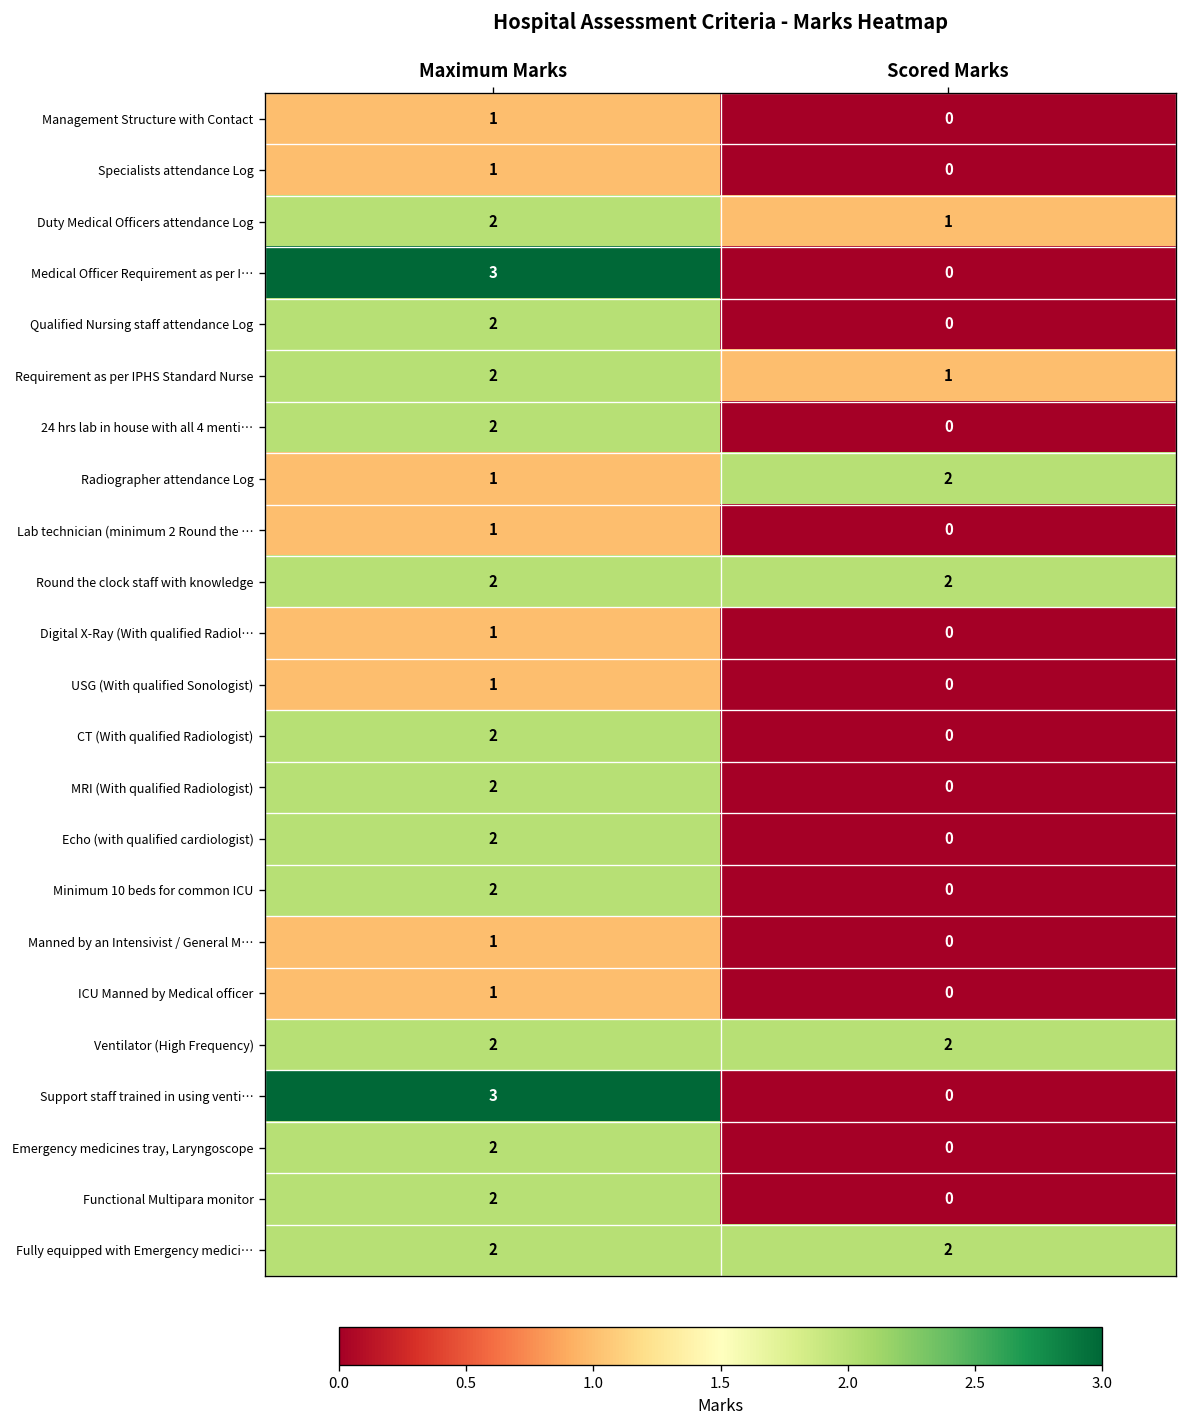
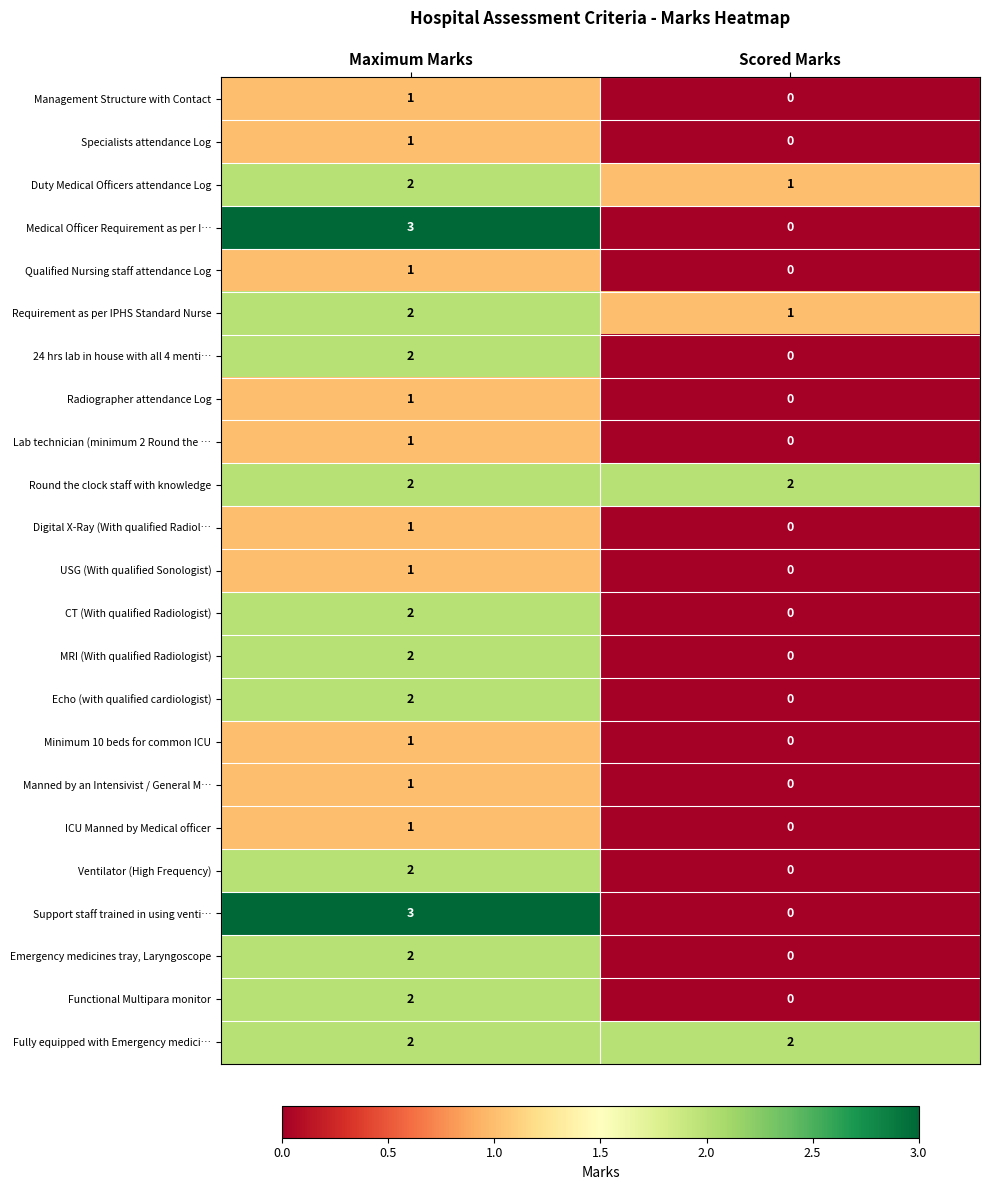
  {
    "Management Structure with Contact": {
      "Maximum Marks": 1,
      "Scored Marks": 0
    },
    "Specialists attendance Log": {
      "Maximum Marks": 1,
      "Scored Marks": 0
    },
    "Duty Medical Officers attendance Log": {
      "Maximum Marks": 2,
      "Scored Marks": 1
    },
    "Medical Officer Requirement as per I…": {
      "Maximum Marks": 3,
      "Scored Marks": 0
    },
    "Qualified Nursing staff attendance Log": {
-     "Maximum Marks": 2,
+     "Maximum Marks": 1,
      "Scored Marks": 0
    },
    "Requirement as per IPHS Standard Nurse": {
      "Maximum Marks": 2,
      "Scored Marks": 1
    },
    "24 hrs lab in house with all 4 menti…": {
      "Maximum Marks": 2,
      "Scored Marks": 0
    },
    "Radiographer attendance Log": {
      "Maximum Marks": 1,
-     "Scored Marks": 2
+     "Scored Marks": 0
    },
    "Lab technician (minimum 2 Round the …": {
      "Maximum Marks": 1,
      "Scored Marks": 0
    },
    "Round the clock staff with knowledge": {
      "Maximum Marks": 2,
      "Scored Marks": 2
    },
    "Digital X-Ray (With qualified Radiol…": {
      "Maximum Marks": 1,
      "Scored Marks": 0
    },
    "USG (With qualified Sonologist)": {
      "Maximum Marks": 1,
      "Scored Marks": 0
    },
    "CT (With qualified Radiologist)": {
      "Maximum Marks": 2,
      "Scored Marks": 0
    },
    "MRI (With qualified Radiologist)": {
      "Maximum Marks": 2,
      "Scored Marks": 0
    },
    "Echo (with qualified cardiologist)": {
      "Maximum Marks": 2,
      "Scored Marks": 0
    },
    "Minimum 10 beds for common ICU": {
-     "Maximum Marks": 2,
+     "Maximum Marks": 1,
      "Scored Marks": 0
    },
    "Manned by an Intensivist / General M…": {
      "Maximum Marks": 1,
      "Scored Marks": 0
    },
    "ICU Manned by Medical officer": {
      "Maximum Marks": 1,
      "Scored Marks": 0
    },
    "Ventilator (High Frequency)": {
      "Maximum Marks": 2,
-     "Scored Marks": 2
+     "Scored Marks": 0
    },
    "Support staff trained in using venti…": {
      "Maximum Marks": 3,
      "Scored Marks": 0
    },
    "Emergency medicines tray, Laryngoscope": {
      "Maximum Marks": 2,
      "Scored Marks": 0
    },
    "Functional Multipara monitor": {
      "Maximum Marks": 2,
      "Scored Marks": 0
    },
    "Fully equipped with Emergency medici…": {
      "Maximum Marks": 2,
      "Scored Marks": 2
    }
  }
